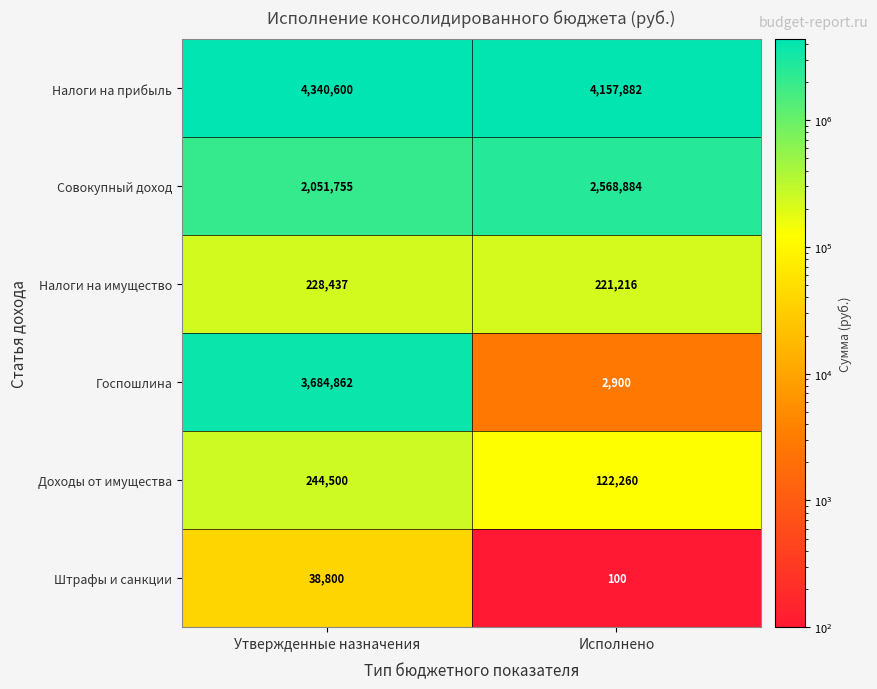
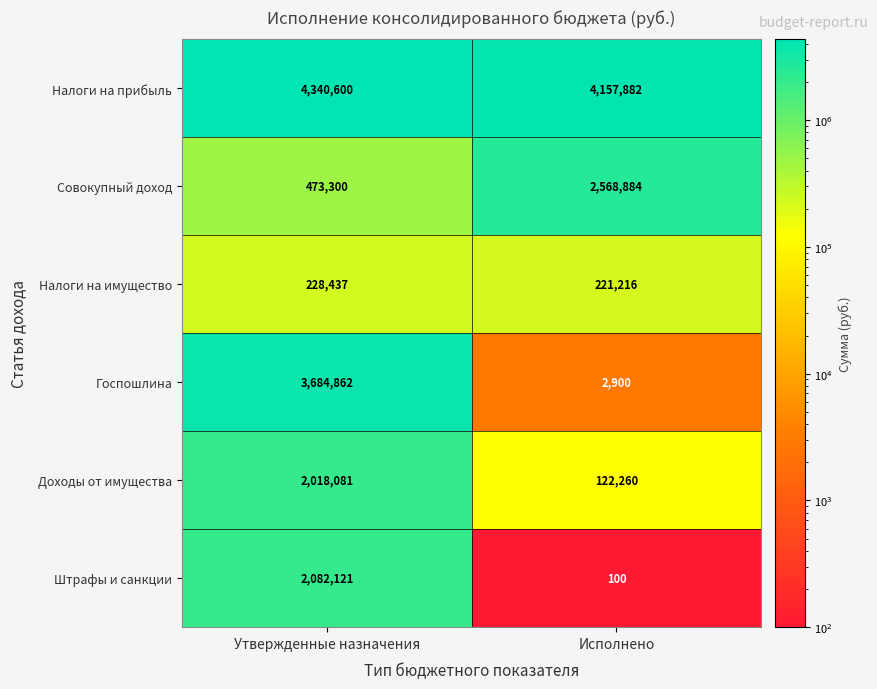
  {
    "Налоги на прибыль": {
      "Утвержденные назначения": "4,340,600",
      "Исполнено": "4,157,882"
    },
    "Совокупный доход": {
-     "Утвержденные назначения": "2,051,755",
+     "Утвержденные назначения": "473,300",
      "Исполнено": "2,568,884"
    },
    "Налоги на имущество": {
      "Утвержденные назначения": "228,437",
      "Исполнено": "221,216"
    },
    "Госпошлина": {
      "Утвержденные назначения": "3,684,862",
      "Исполнено": "2,900"
    },
    "Доходы от имущества": {
-     "Утвержденные назначения": "244,500",
+     "Утвержденные назначения": "2,018,081",
      "Исполнено": "122,260"
    },
    "Штрафы и санкции": {
-     "Утвержденные назначения": "38,800",
+     "Утвержденные назначения": "2,082,121",
      "Исполнено": "100"
    }
  }
